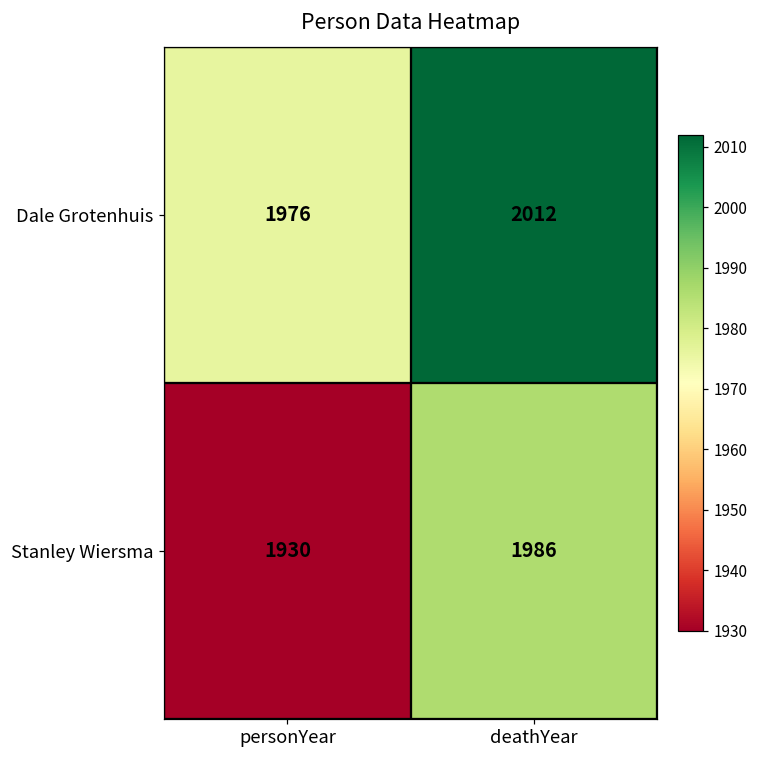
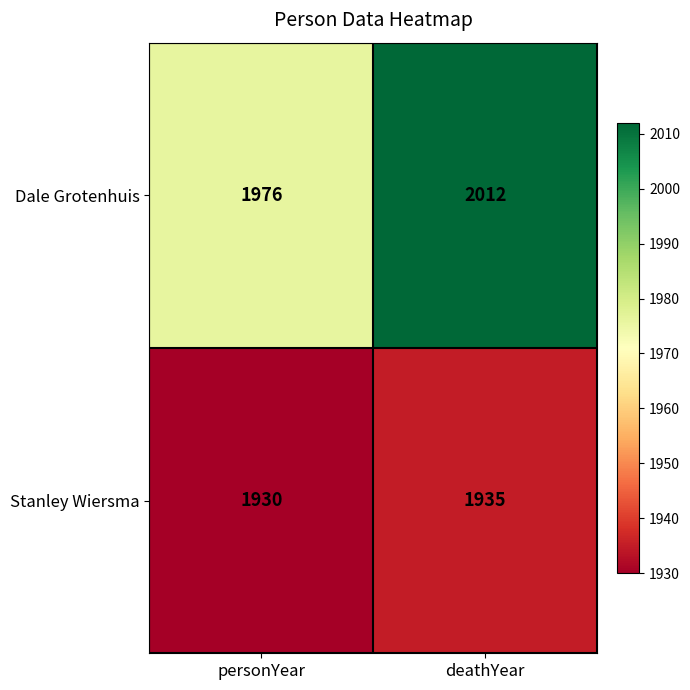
  {
    "Dale Grotenhuis": {
      "personYear": 1976,
      "deathYear": 2012
    },
    "Stanley Wiersma": {
      "personYear": 1930,
-     "deathYear": 1986
+     "deathYear": 1935
    }
  }
